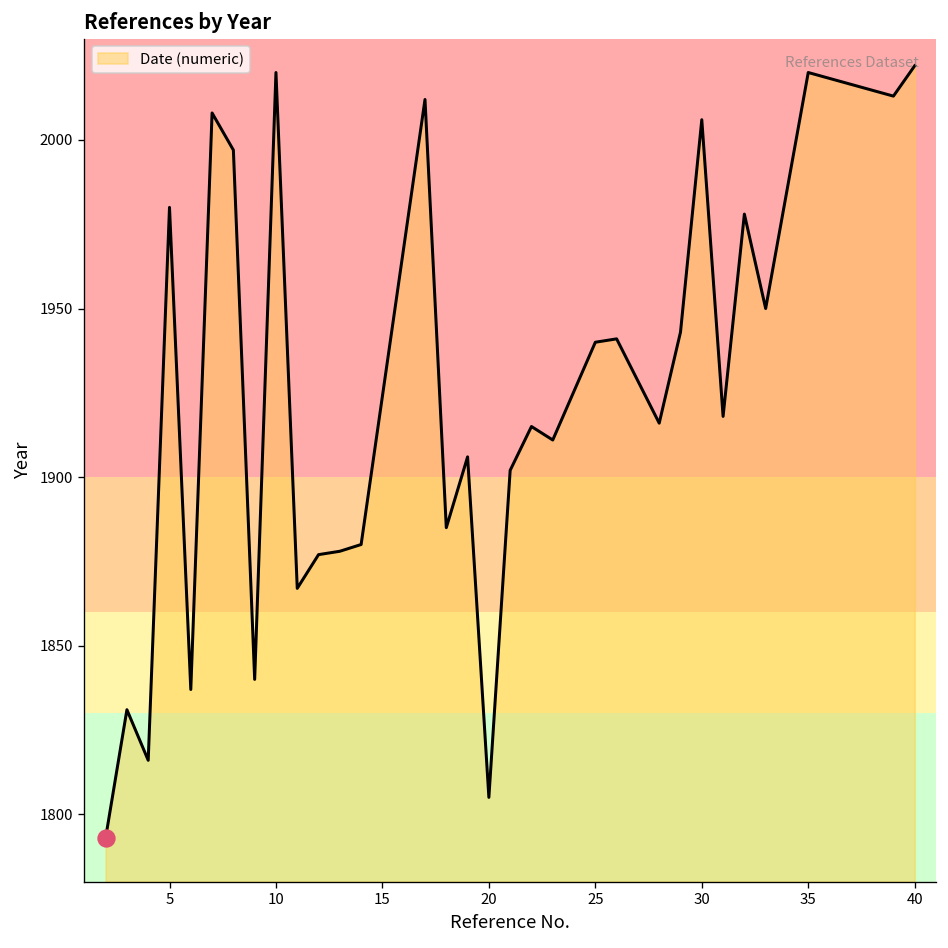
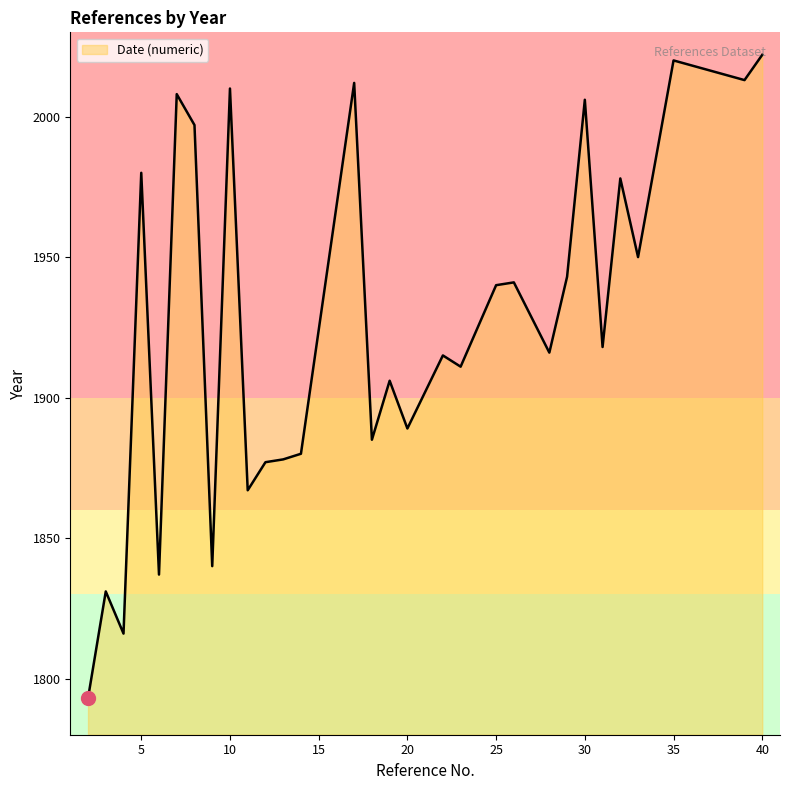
  {
    "Date (numeric)": {
      "5": 1980,
-     "10": 2020,
-     "20": 1805,
+     "10": 2010,
+     "20": 1889,
      "25": 1940,
      "30": 2006,
      "35": 2020,
      "40": 2022
    }
  }
